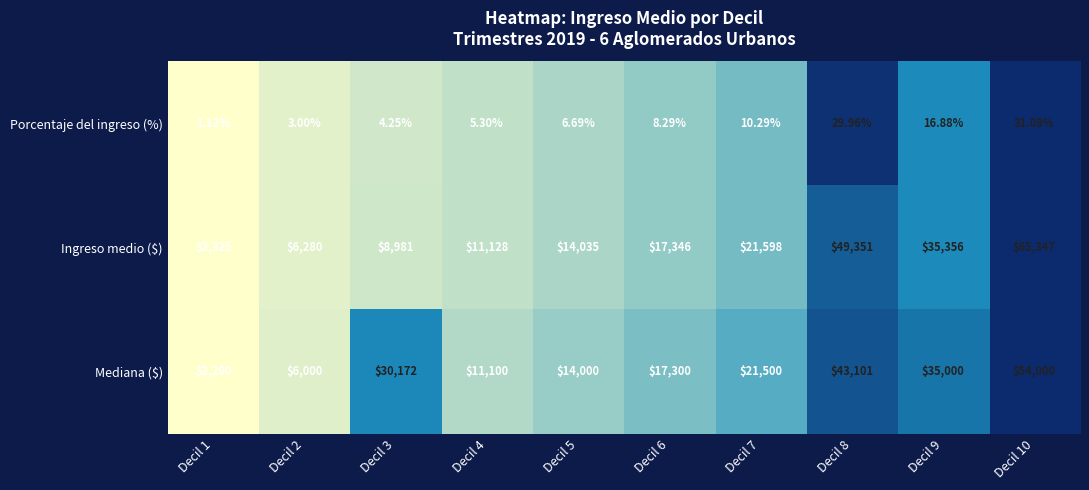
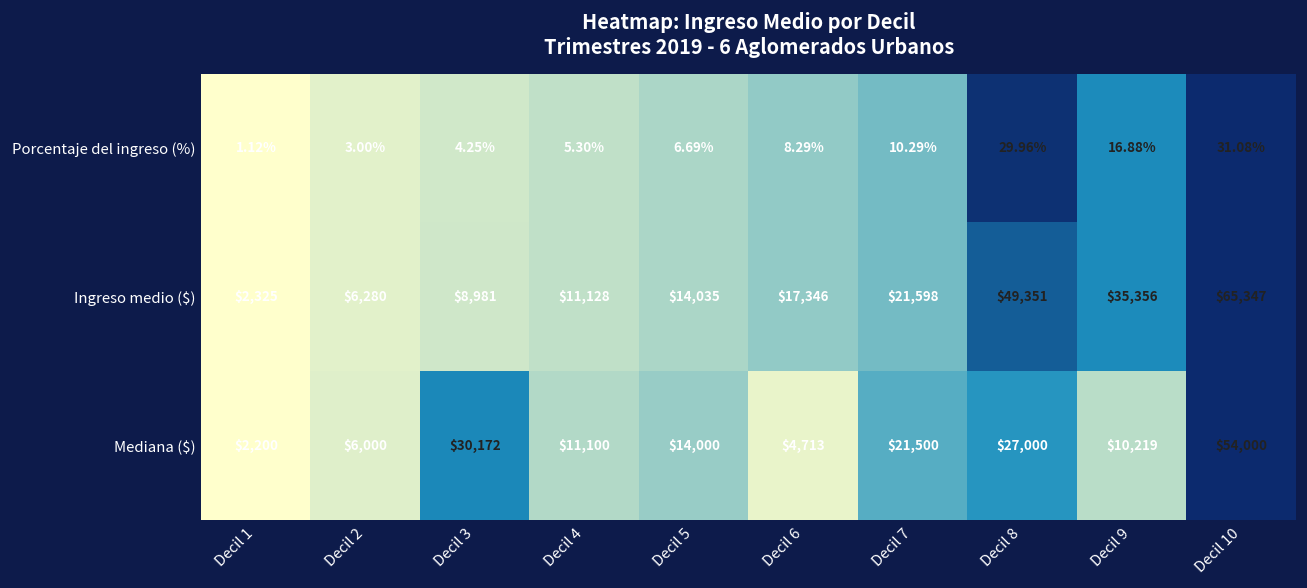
  {
    "Porcentaje del ingreso (%)": {
      "Decil 1": "1.12%",
      "Decil 2": "3.00%",
      "Decil 3": "4.25%",
      "Decil 4": "5.30%",
      "Decil 5": "6.69%",
      "Decil 6": "8.29%",
      "Decil 7": "10.29%",
      "Decil 8": "29.96%",
      "Decil 9": "16.88%",
      "Decil 10": "31.08%"
    },
    "Ingreso medio ($)": {
      "Decil 1": "$2,325",
      "Decil 2": "$6,280",
      "Decil 3": "$8,981",
      "Decil 4": "$11,128",
      "Decil 5": "$14,035",
      "Decil 6": "$17,346",
      "Decil 7": "$21,598",
      "Decil 8": "$49,351",
      "Decil 9": "$35,356",
      "Decil 10": "$65,347"
    },
    "Mediana ($)": {
      "Decil 1": "$2,200",
      "Decil 2": "$6,000",
      "Decil 3": "$30,172",
      "Decil 4": "$11,100",
      "Decil 5": "$14,000",
-     "Decil 6": "$17,300",
+     "Decil 6": "$4,713",
      "Decil 7": "$21,500",
-     "Decil 8": "$43,101",
-     "Decil 9": "$35,000",
+     "Decil 8": "$27,000",
+     "Decil 9": "$10,219",
      "Decil 10": "$54,000"
    }
  }
